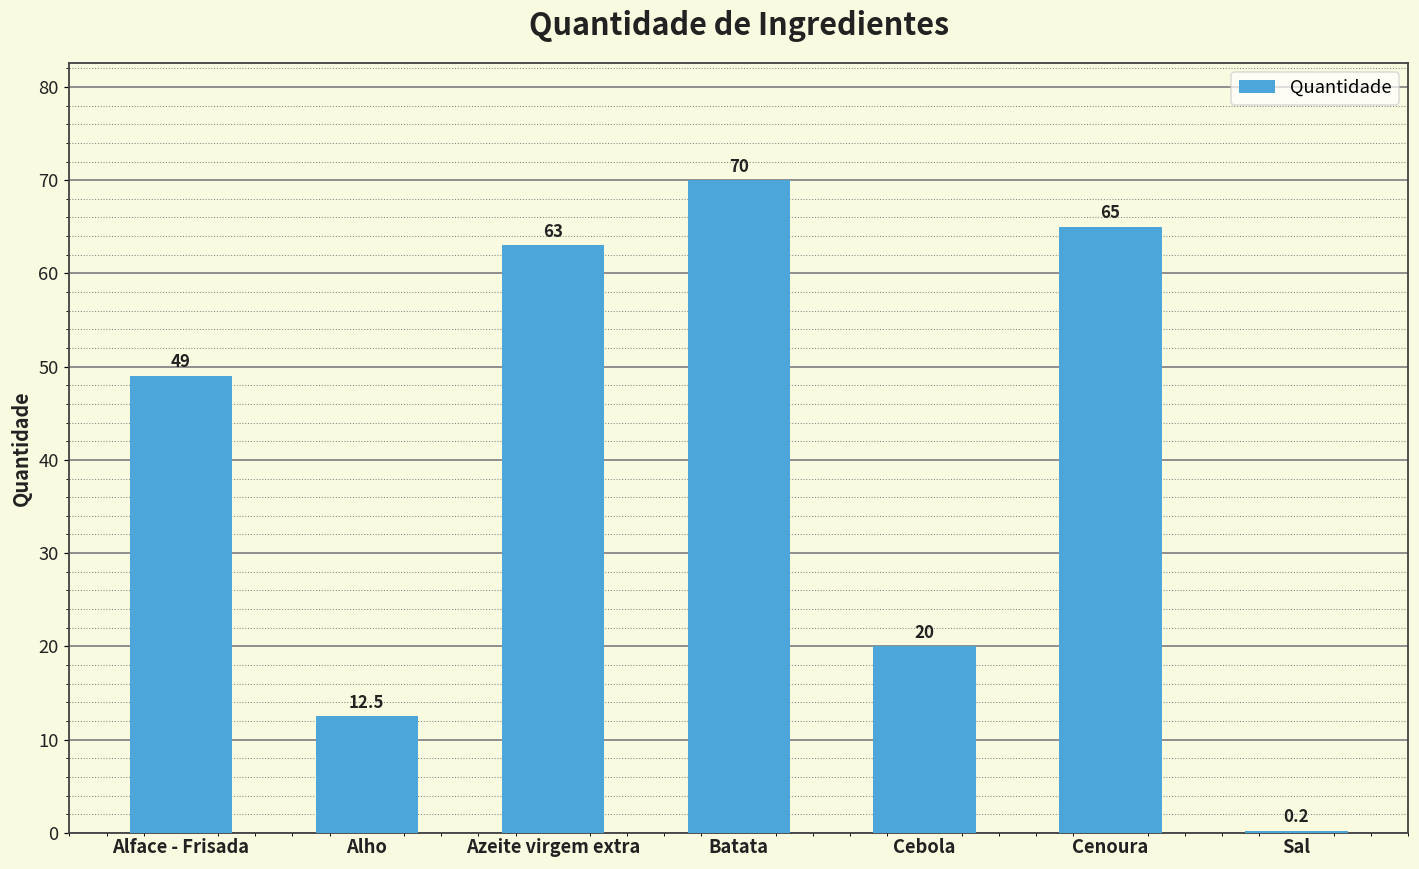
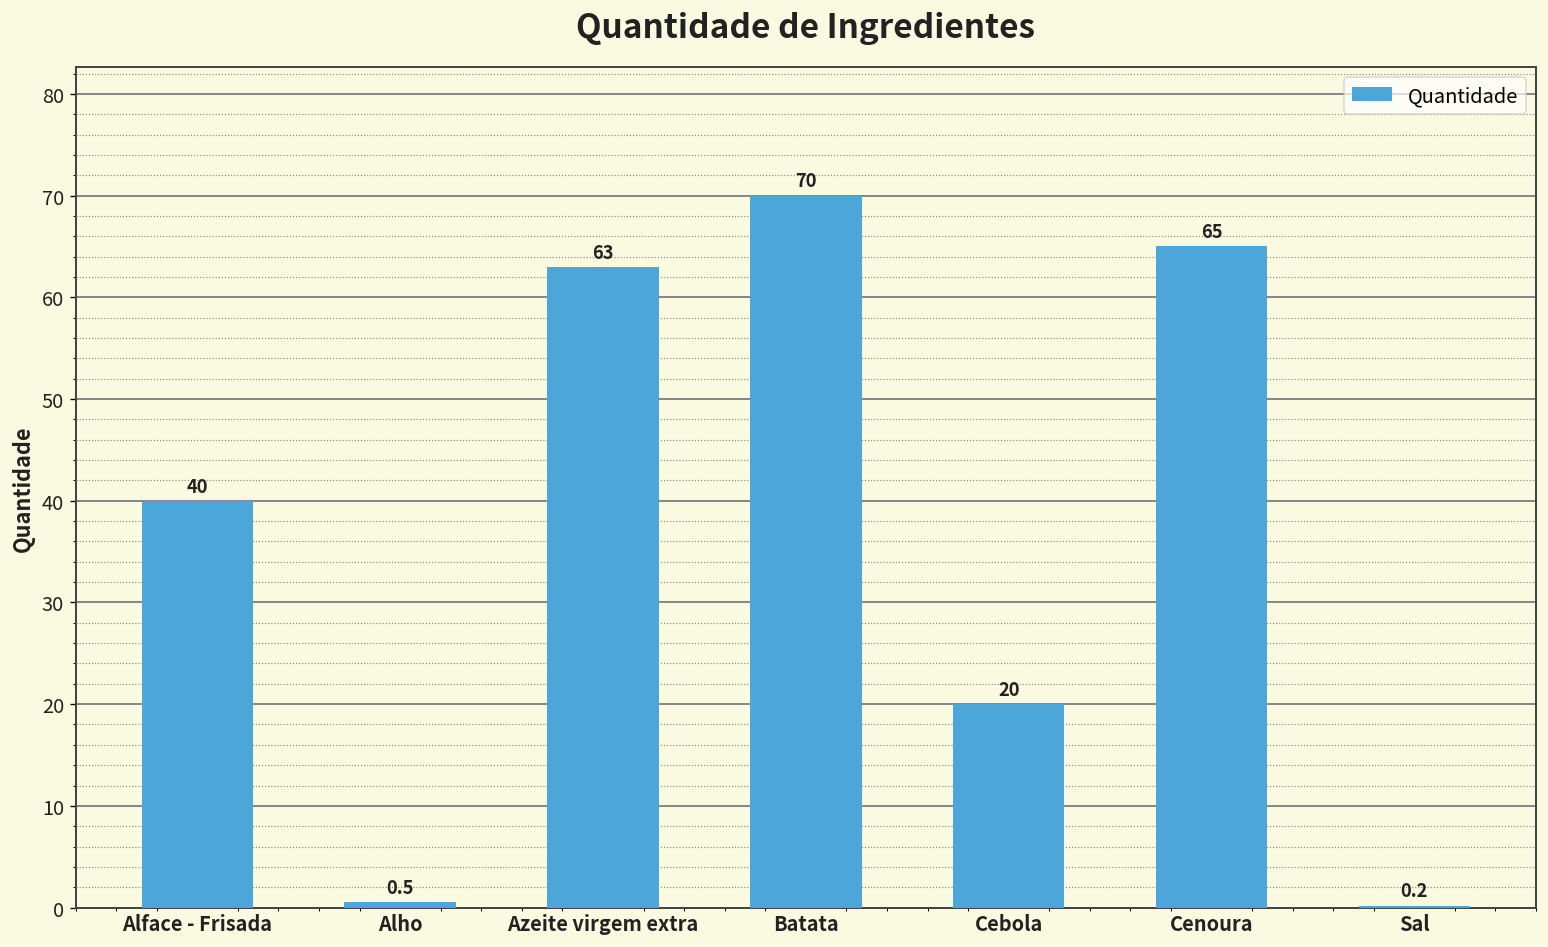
  {
-   "Alface - Frisada": 49,
-   "Alho": 12.5,
+   "Alface - Frisada": 40,
+   "Alho": 0.5,
    "Azeite virgem extra": 63,
    "Batata": 70,
    "Cebola": 20,
    "Cenoura": 65,
    "Sal": 0.2
  }
